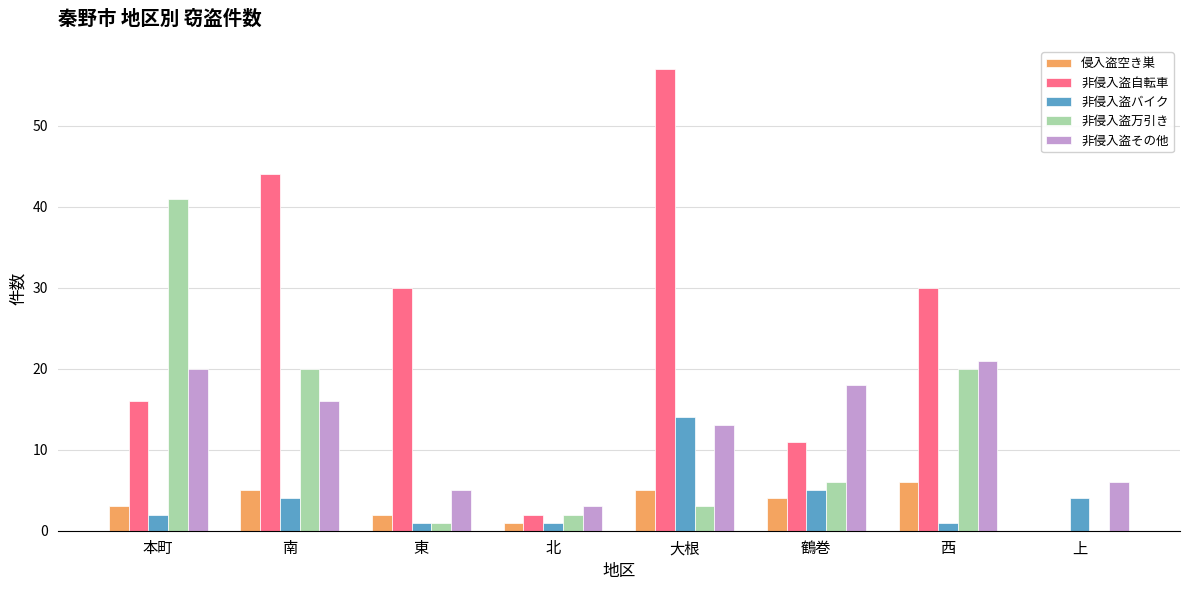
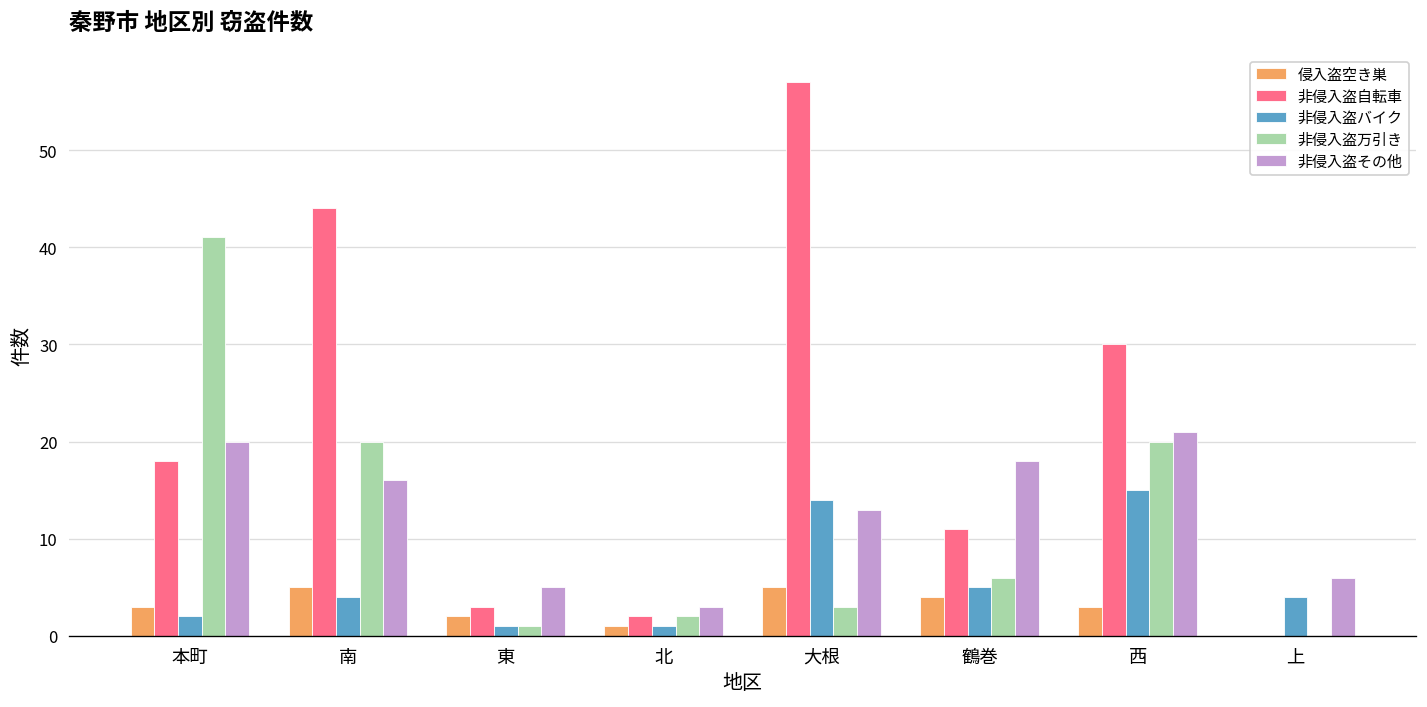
  {
    "侵入盗空き巣": {
      "本町": 3,
      "南": 5,
      "東": 2,
      "北": 1,
      "大根": 5,
      "鶴巻": 4,
-     "西": 6,
+     "西": 3,
      "上": 0
    },
    "非侵入盗自転車": {
-     "本町": 16,
+     "本町": 18,
      "南": 44,
-     "東": 30,
+     "東": 3,
      "北": 2,
      "大根": 57,
      "鶴巻": 11,
      "西": 30,
      "上": 0
    },
    "非侵入盗バイク": {
      "本町": 2,
      "南": 4,
      "東": 1,
      "北": 1,
      "大根": 14,
      "鶴巻": 5,
-     "西": 1,
+     "西": 15,
      "上": 4
    },
    "非侵入盗万引き": {
      "本町": 41,
      "南": 20,
      "東": 1,
      "北": 2,
      "大根": 3,
      "鶴巻": 6,
      "西": 20,
      "上": 0
    },
    "非侵入盗その他": {
      "本町": 20,
      "南": 16,
      "東": 5,
      "北": 3,
      "大根": 13,
      "鶴巻": 18,
      "西": 21,
      "上": 6
    }
  }
